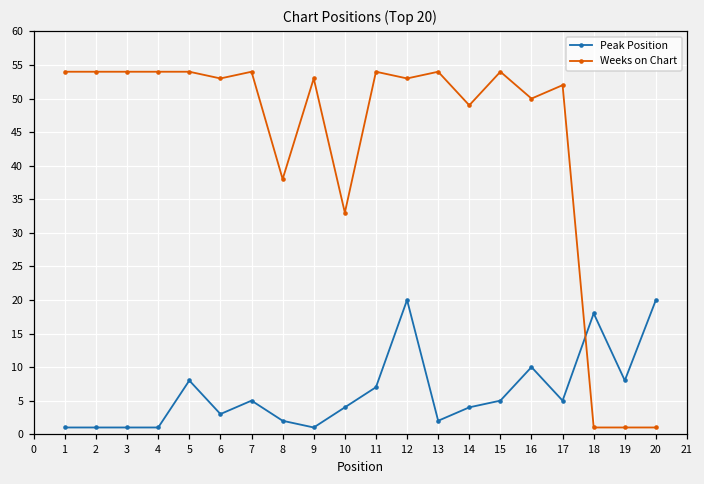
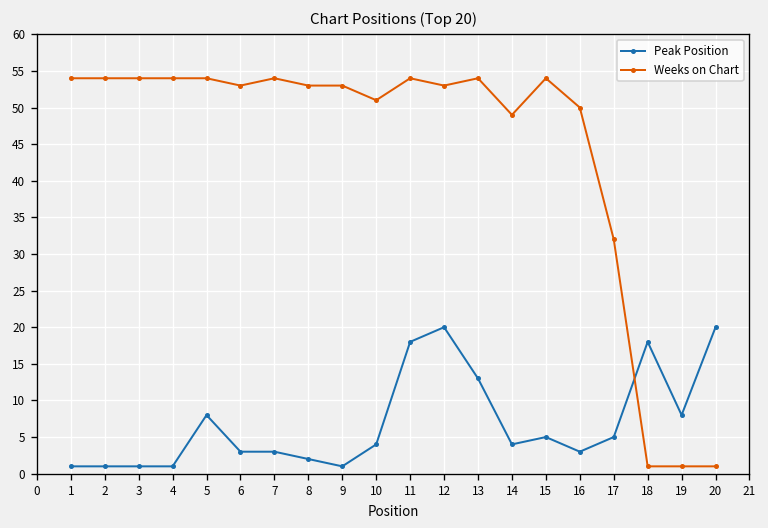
  {
    "Peak Position": {
      "1": 1,
      "2": 1,
      "3": 1,
      "4": 1,
      "5": 8,
      "6": 3,
-     "7": 5,
+     "7": 3,
      "8": 2,
      "9": 1,
      "10": 4,
-     "11": 7,
+     "11": 18,
      "12": 20,
-     "13": 2,
+     "13": 13,
      "14": 4,
      "15": 5,
-     "16": 10,
+     "16": 3,
      "17": 5,
      "18": 18,
      "19": 8,
      "20": 20
    },
    "Weeks on Chart": {
      "1": 54,
      "2": 54,
      "3": 54,
      "4": 54,
      "5": 54,
      "6": 53,
      "7": 54,
-     "8": 38,
+     "8": 53,
      "9": 53,
-     "10": 33,
+     "10": 51,
      "11": 54,
      "12": 53,
      "13": 54,
      "14": 49,
      "15": 54,
      "16": 50,
-     "17": 52,
+     "17": 32,
      "18": 1,
      "19": 1,
      "20": 1
    }
  }
